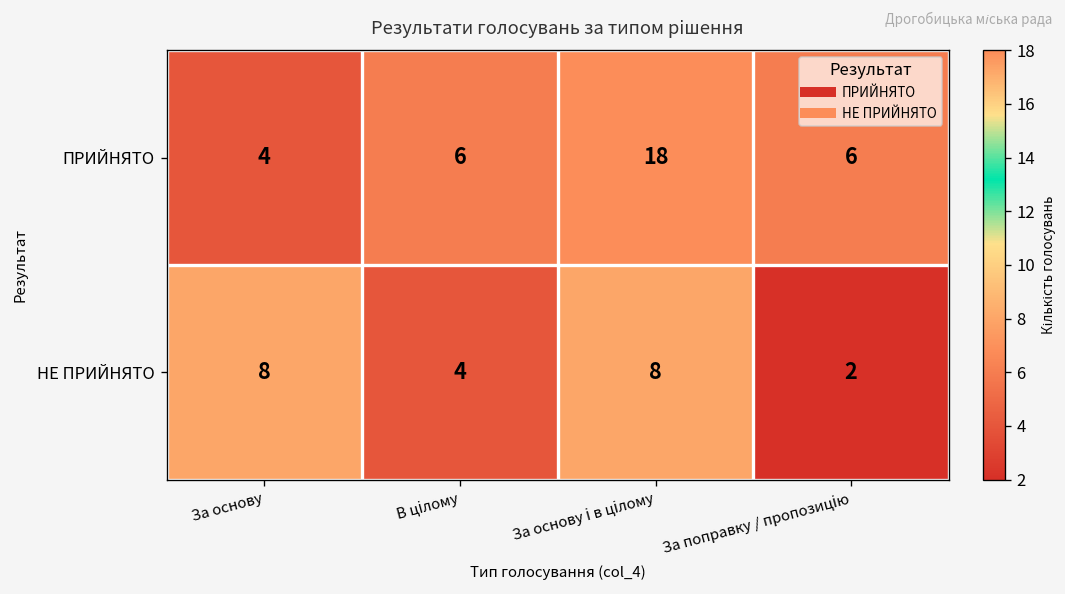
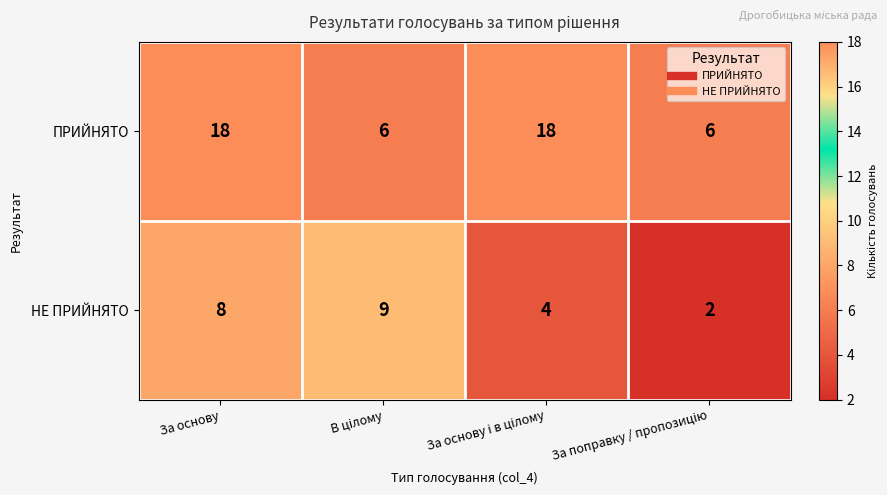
  {
    "ПРИЙНЯТО": {
-     "За основу": 4,
+     "За основу": 18,
      "В цілому": 6,
      "За основу і в цілому": 18,
      "За поправку / пропозицію": 6
    },
    "НЕ ПРИЙНЯТО": {
      "За основу": 8,
-     "В цілому": 4,
-     "За основу і в цілому": 8,
+     "В цілому": 9,
+     "За основу і в цілому": 4,
      "За поправку / пропозицію": 2
    }
  }
